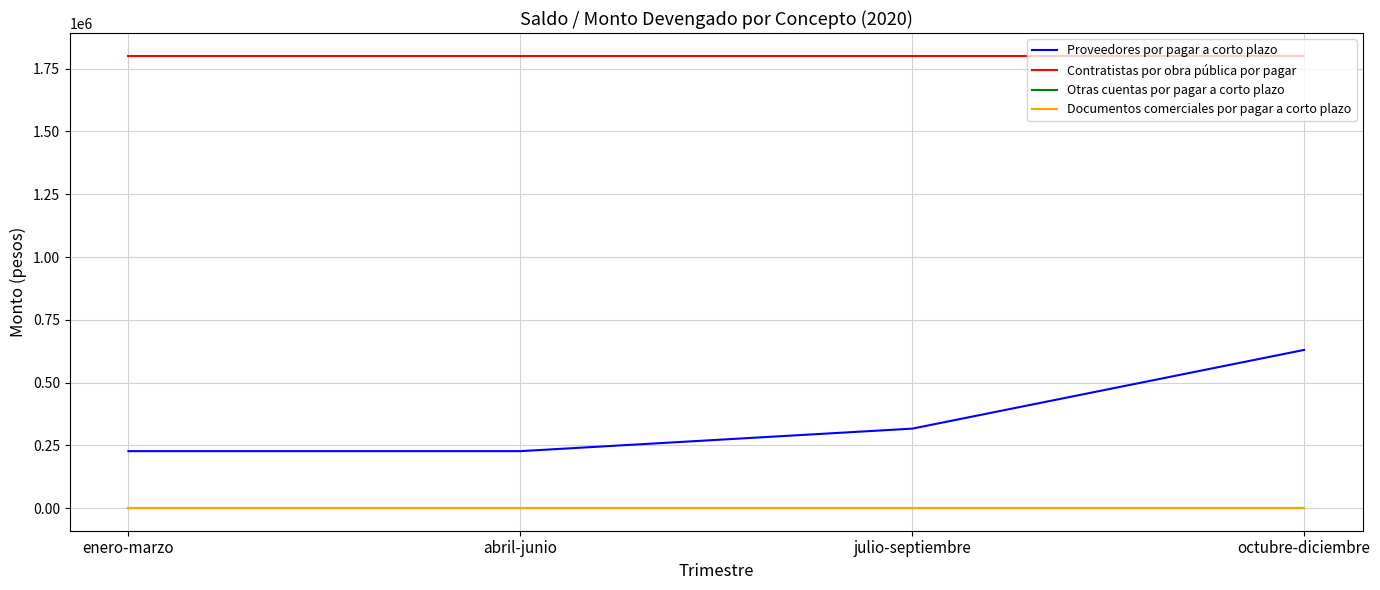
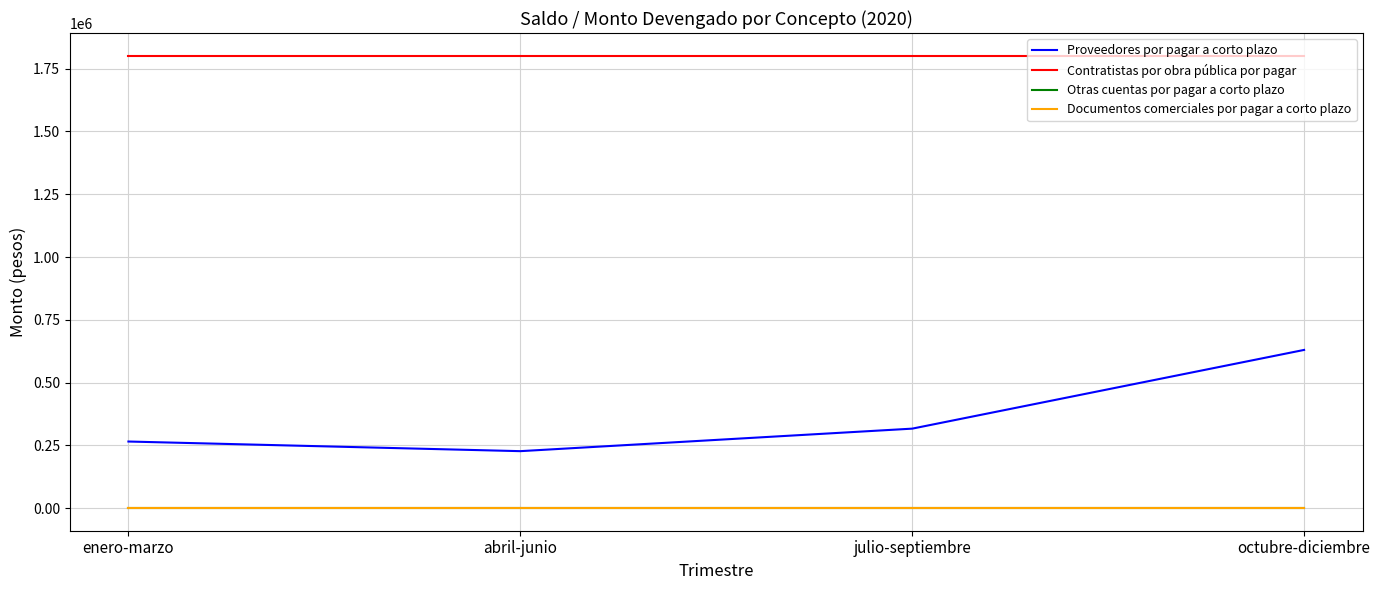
  {
    "Proveedores por pagar a corto plazo": {
-     "enero-marzo": 230000,
+     "enero-marzo": 270000,
      "abril-junio": 230000,
      "julio-septiembre": 320000,
      "octubre-diciembre": 630000
    },
    "Contratistas por obra pública por pagar": {
      "enero-marzo": 1800000,
      "abril-junio": 1800000,
      "julio-septiembre": 1800000
    },
    "Documentos comerciales por pagar a corto plazo": {
      "enero-marzo": 0,
      "abril-junio": 0,
      "julio-septiembre": 0,
      "octubre-diciembre": 0
    }
  }
